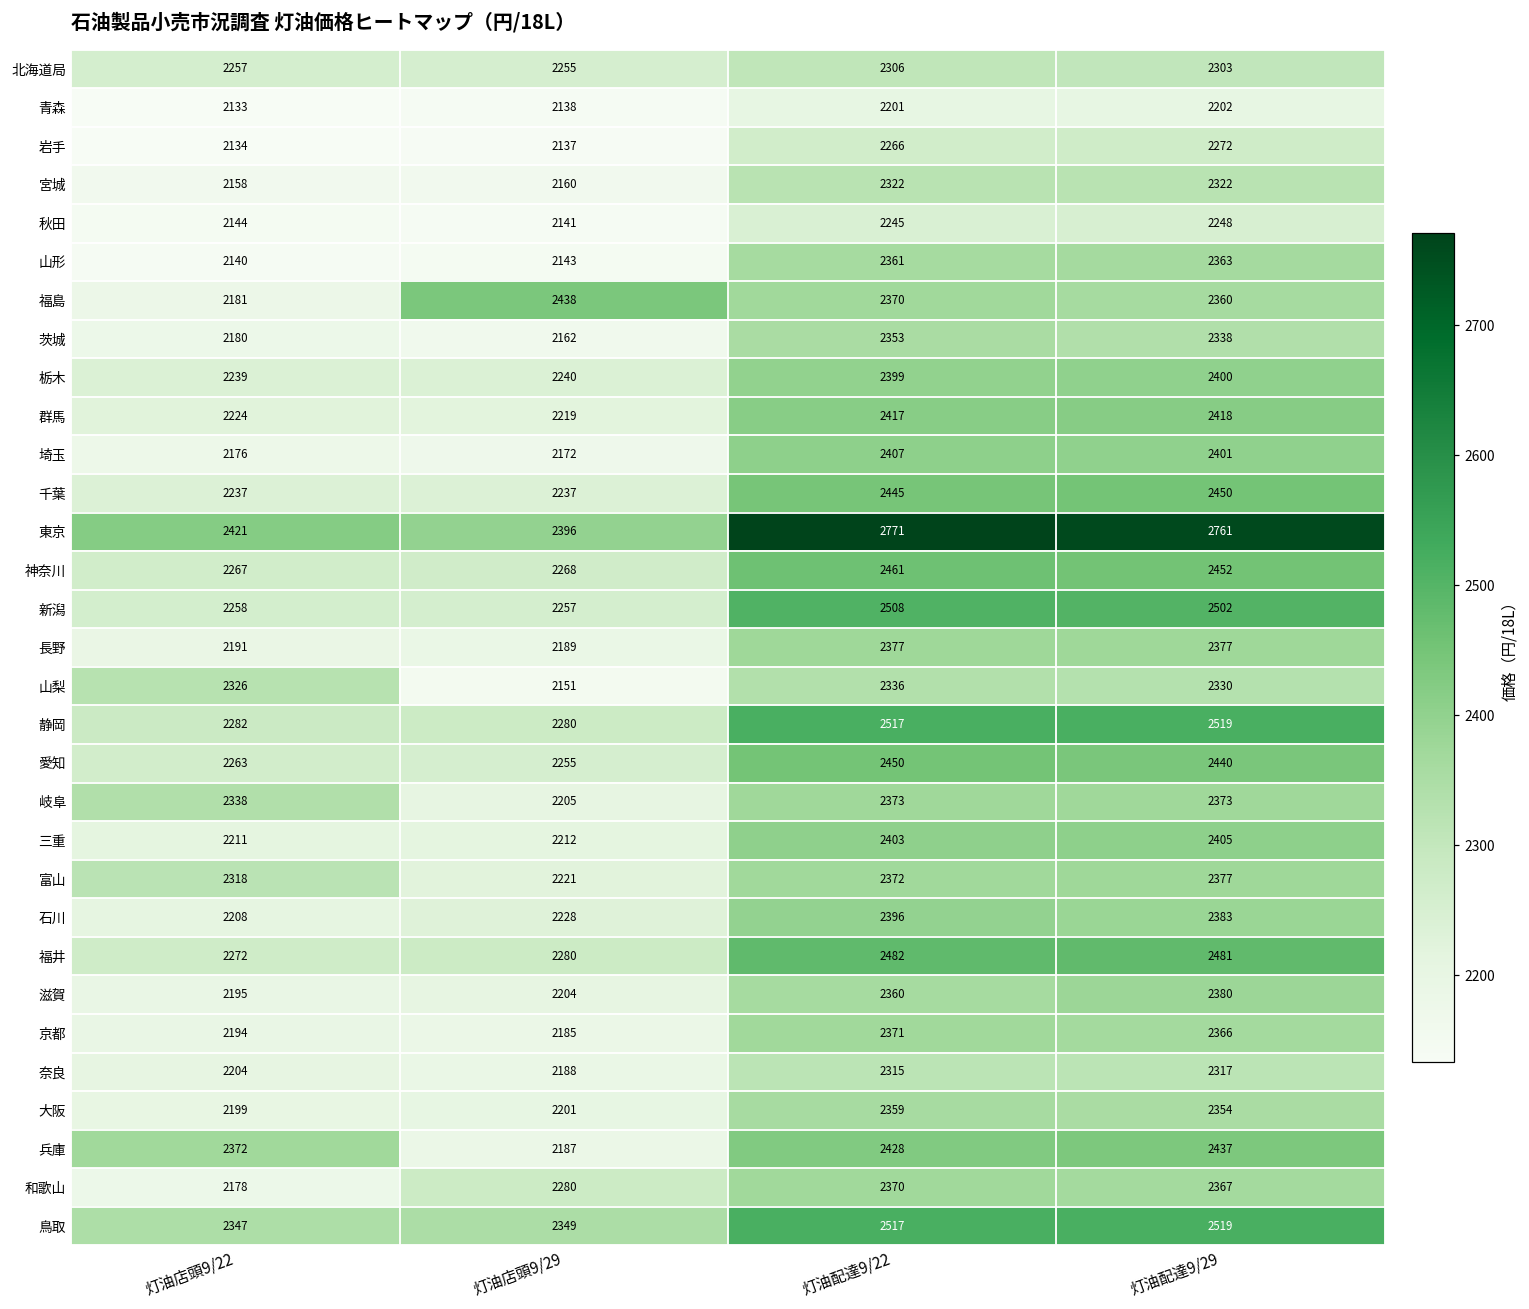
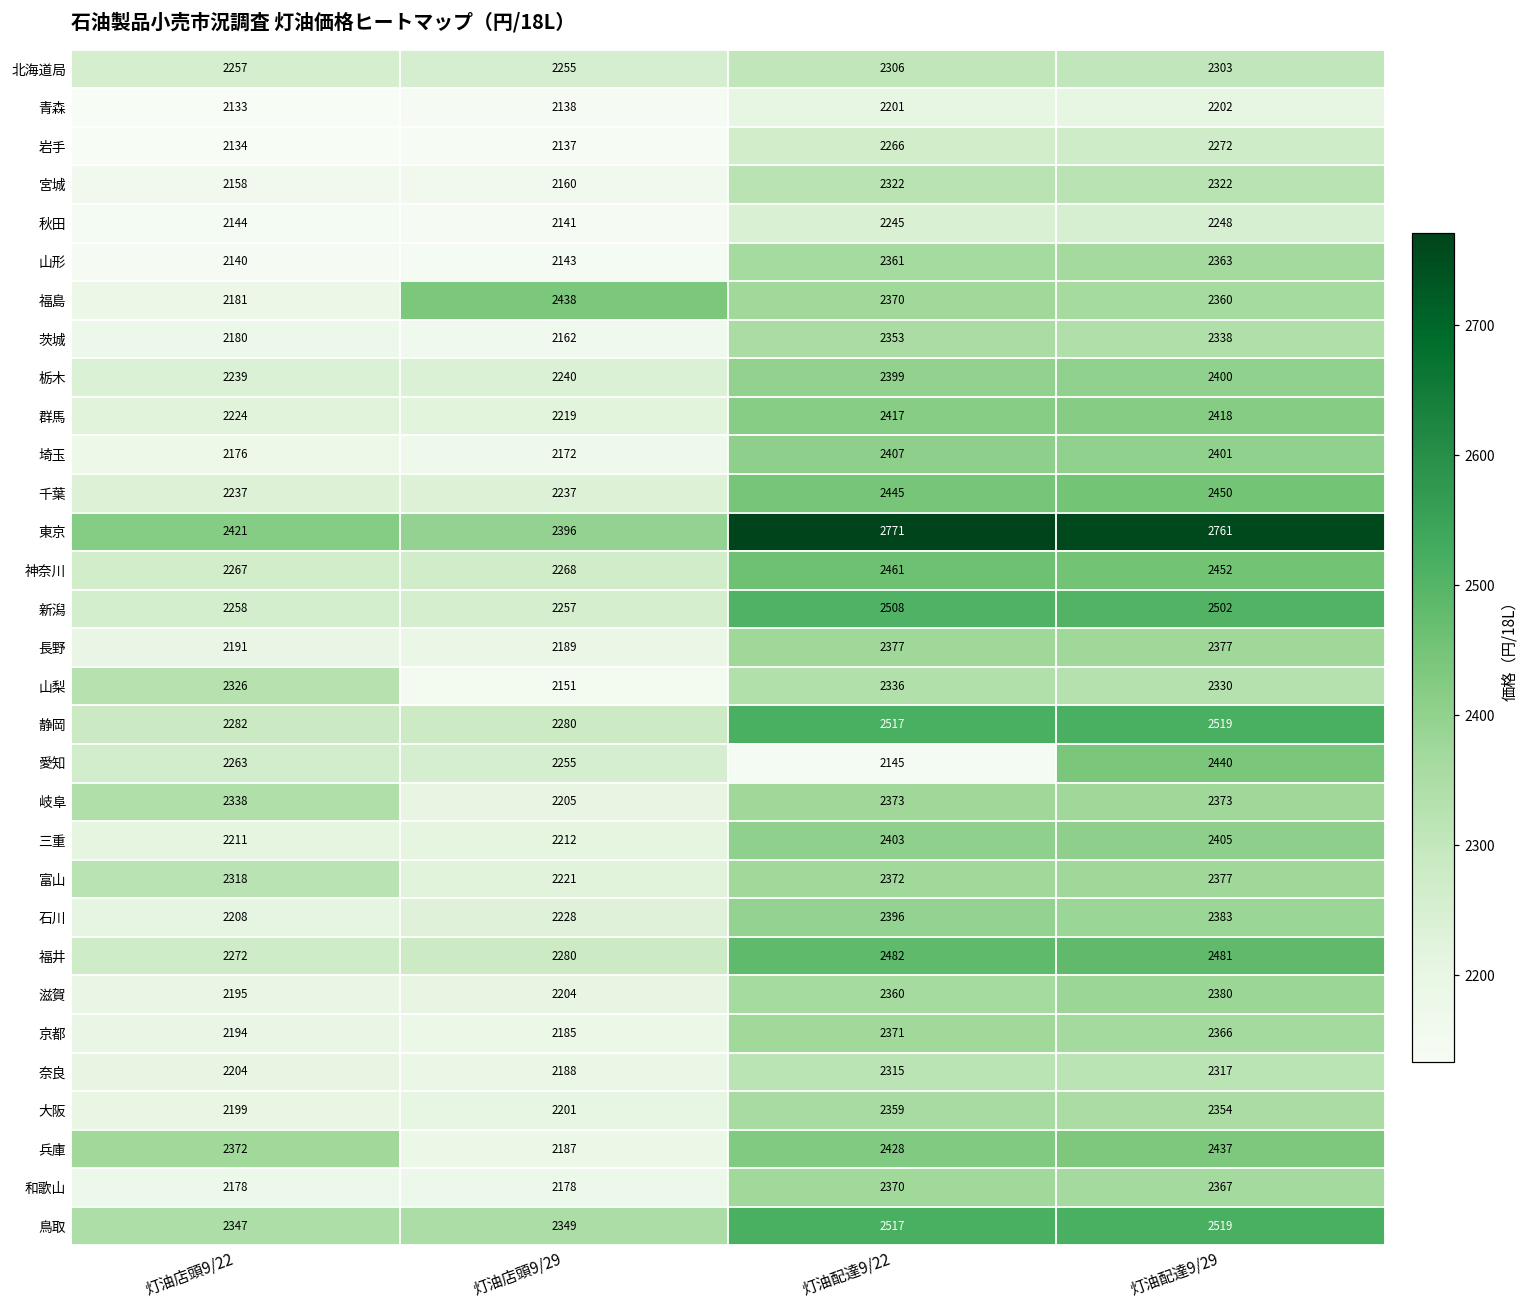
  {
    "北海道局": {
      "灯油店頭9/22": 2257,
      "灯油店頭9/29": 2255,
      "灯油配達9/22": 2306,
      "灯油配達9/29": 2303
    },
    "青森": {
      "灯油店頭9/22": 2133,
      "灯油店頭9/29": 2138,
      "灯油配達9/22": 2201,
      "灯油配達9/29": 2202
    },
    "岩手": {
      "灯油店頭9/22": 2134,
      "灯油店頭9/29": 2137,
      "灯油配達9/22": 2266,
      "灯油配達9/29": 2272
    },
    "宮城": {
      "灯油店頭9/22": 2158,
      "灯油店頭9/29": 2160,
      "灯油配達9/22": 2322,
      "灯油配達9/29": 2322
    },
    "秋田": {
      "灯油店頭9/22": 2144,
      "灯油店頭9/29": 2141,
      "灯油配達9/22": 2245,
      "灯油配達9/29": 2248
    },
    "山形": {
      "灯油店頭9/22": 2140,
      "灯油店頭9/29": 2143,
      "灯油配達9/22": 2361,
      "灯油配達9/29": 2363
    },
    "福島": {
      "灯油店頭9/22": 2181,
      "灯油店頭9/29": 2438,
      "灯油配達9/22": 2370,
      "灯油配達9/29": 2360
    },
    "茨城": {
      "灯油店頭9/22": 2180,
      "灯油店頭9/29": 2162,
      "灯油配達9/22": 2353,
      "灯油配達9/29": 2338
    },
    "栃木": {
      "灯油店頭9/22": 2239,
      "灯油店頭9/29": 2240,
      "灯油配達9/22": 2399,
      "灯油配達9/29": 2400
    },
    "群馬": {
      "灯油店頭9/22": 2224,
      "灯油店頭9/29": 2219,
      "灯油配達9/22": 2417,
      "灯油配達9/29": 2418
    },
    "埼玉": {
      "灯油店頭9/22": 2176,
      "灯油店頭9/29": 2172,
      "灯油配達9/22": 2407,
      "灯油配達9/29": 2401
    },
    "千葉": {
      "灯油店頭9/22": 2237,
      "灯油店頭9/29": 2237,
      "灯油配達9/22": 2445,
      "灯油配達9/29": 2450
    },
    "東京": {
      "灯油店頭9/22": 2421,
      "灯油店頭9/29": 2396,
      "灯油配達9/22": 2771,
      "灯油配達9/29": 2761
    },
    "神奈川": {
      "灯油店頭9/22": 2267,
      "灯油店頭9/29": 2268,
      "灯油配達9/22": 2461,
      "灯油配達9/29": 2452
    },
    "新潟": {
      "灯油店頭9/22": 2258,
      "灯油店頭9/29": 2257,
      "灯油配達9/22": 2508,
      "灯油配達9/29": 2502
    },
    "長野": {
      "灯油店頭9/22": 2191,
      "灯油店頭9/29": 2189,
      "灯油配達9/22": 2377,
      "灯油配達9/29": 2377
    },
    "山梨": {
      "灯油店頭9/22": 2326,
      "灯油店頭9/29": 2151,
      "灯油配達9/22": 2336,
      "灯油配達9/29": 2330
    },
    "静岡": {
      "灯油店頭9/22": 2282,
      "灯油店頭9/29": 2280,
      "灯油配達9/22": 2517,
      "灯油配達9/29": 2519
    },
    "愛知": {
      "灯油店頭9/22": 2263,
      "灯油店頭9/29": 2255,
-     "灯油配達9/22": 2450,
+     "灯油配達9/22": 2145,
      "灯油配達9/29": 2440
    },
    "岐阜": {
      "灯油店頭9/22": 2338,
      "灯油店頭9/29": 2205,
      "灯油配達9/22": 2373,
      "灯油配達9/29": 2373
    },
    "三重": {
      "灯油店頭9/22": 2211,
      "灯油店頭9/29": 2212,
      "灯油配達9/22": 2403,
      "灯油配達9/29": 2405
    },
    "富山": {
      "灯油店頭9/22": 2318,
      "灯油店頭9/29": 2221,
      "灯油配達9/22": 2372,
      "灯油配達9/29": 2377
    },
    "石川": {
      "灯油店頭9/22": 2208,
      "灯油店頭9/29": 2228,
      "灯油配達9/22": 2396,
      "灯油配達9/29": 2383
    },
    "福井": {
      "灯油店頭9/22": 2272,
      "灯油店頭9/29": 2280,
      "灯油配達9/22": 2482,
      "灯油配達9/29": 2481
    },
    "滋賀": {
      "灯油店頭9/22": 2195,
      "灯油店頭9/29": 2204,
      "灯油配達9/22": 2360,
      "灯油配達9/29": 2380
    },
    "京都": {
      "灯油店頭9/22": 2194,
      "灯油店頭9/29": 2185,
      "灯油配達9/22": 2371,
      "灯油配達9/29": 2366
    },
    "奈良": {
      "灯油店頭9/22": 2204,
      "灯油店頭9/29": 2188,
      "灯油配達9/22": 2315,
      "灯油配達9/29": 2317
    },
    "大阪": {
      "灯油店頭9/22": 2199,
      "灯油店頭9/29": 2201,
      "灯油配達9/22": 2359,
      "灯油配達9/29": 2354
    },
    "兵庫": {
      "灯油店頭9/22": 2372,
      "灯油店頭9/29": 2187,
      "灯油配達9/22": 2428,
      "灯油配達9/29": 2437
    },
    "和歌山": {
      "灯油店頭9/22": 2178,
-     "灯油店頭9/29": 2280,
+     "灯油店頭9/29": 2178,
      "灯油配達9/22": 2370,
      "灯油配達9/29": 2367
    },
    "鳥取": {
      "灯油店頭9/22": 2347,
      "灯油店頭9/29": 2349,
      "灯油配達9/22": 2517,
      "灯油配達9/29": 2519
    }
  }
